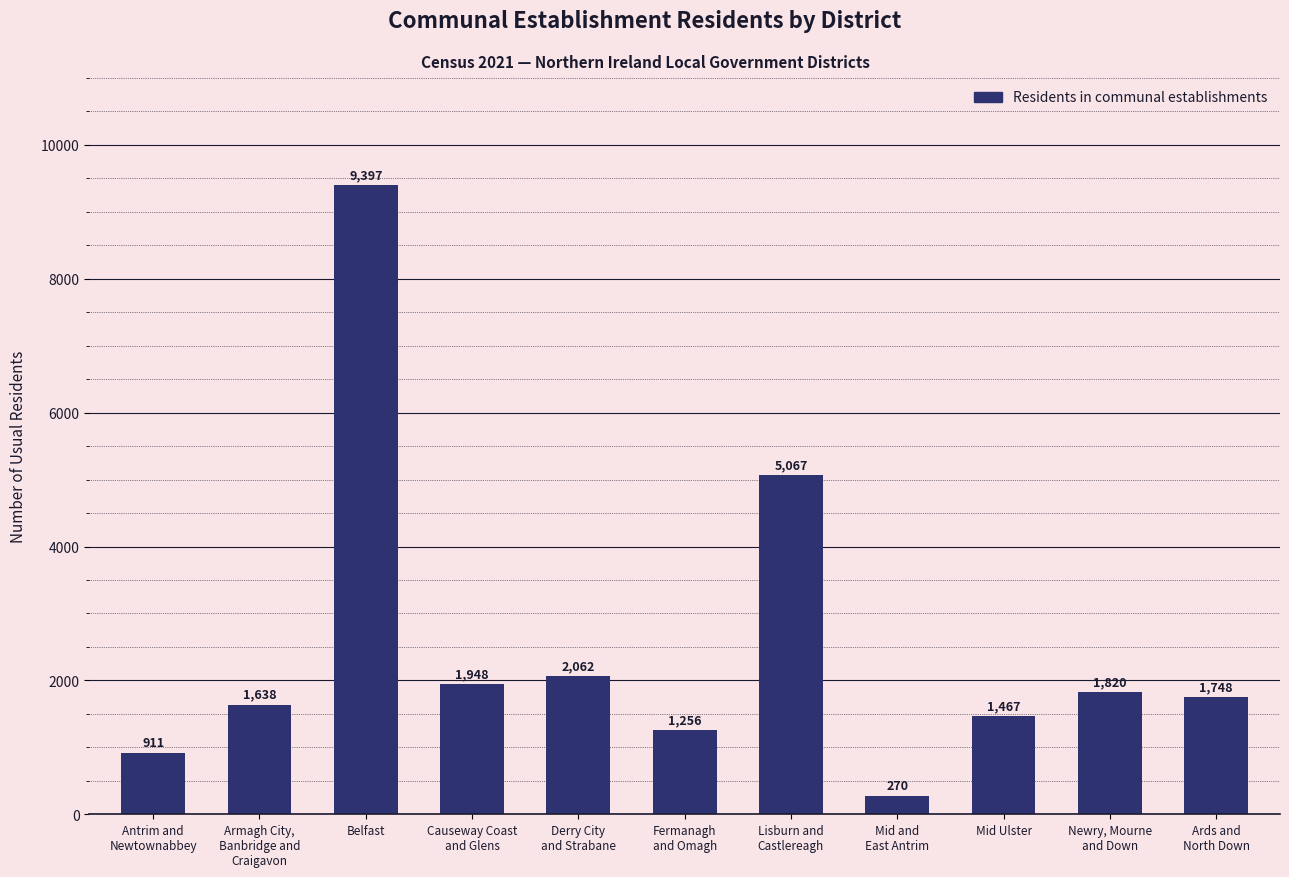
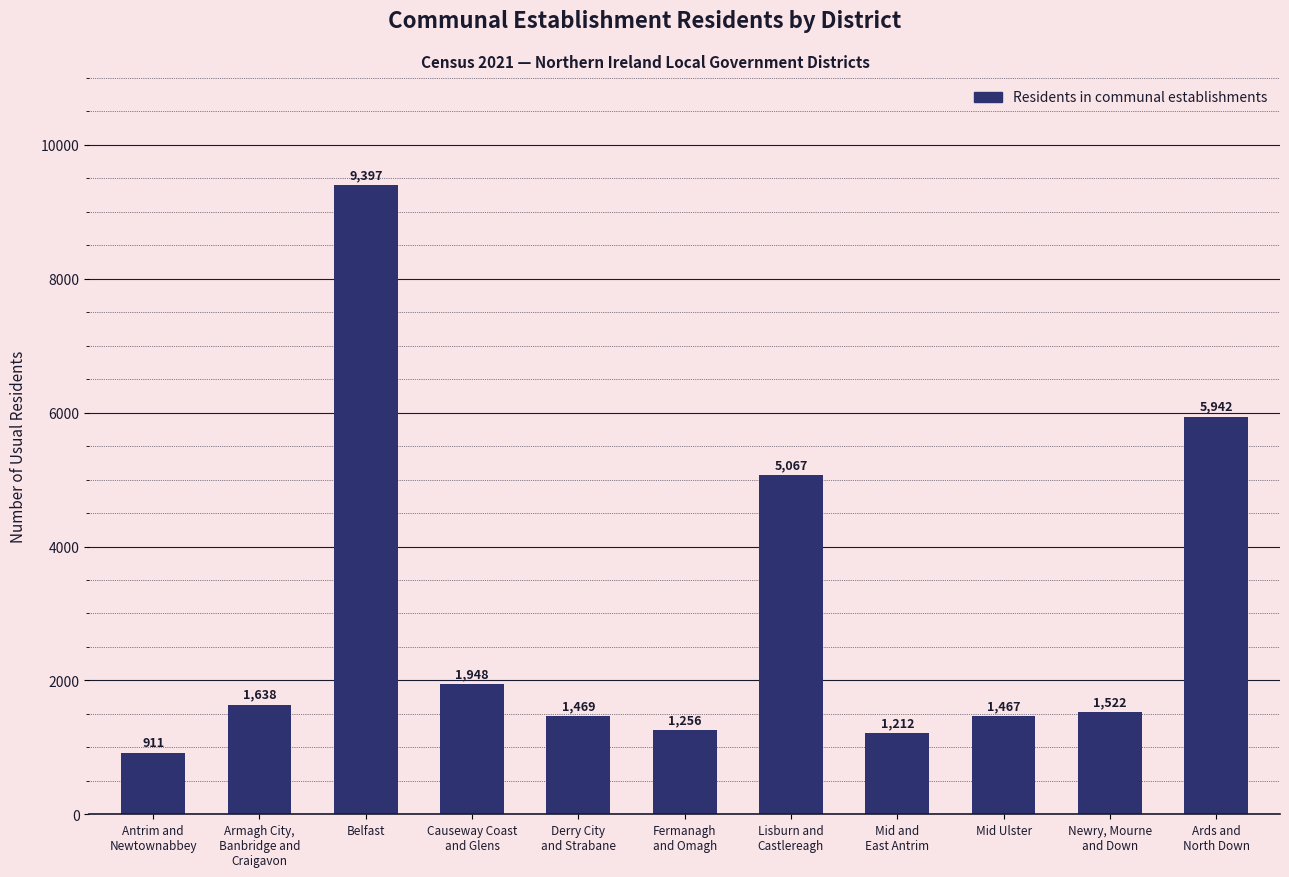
  {
    "Antrim and Newtownabbey": "911",
    "Armagh City, Banbridge and Craigavon": "1,638",
    "Belfast": "9,397",
    "Causeway Coast and Glens": "1,948",
-   "Derry City and Strabane": "2,062",
+   "Derry City and Strabane": "1,469",
    "Fermanagh and Omagh": "1,256",
    "Lisburn and Castlereagh": "5,067",
-   "Mid and East Antrim": "270",
+   "Mid and East Antrim": "1,212",
    "Mid Ulster": "1,467",
-   "Newry, Mourne and Down": "1,820",
-   "Ards and North Down": "1,748"
+   "Newry, Mourne and Down": "1,522",
+   "Ards and North Down": "5,942"
  }
